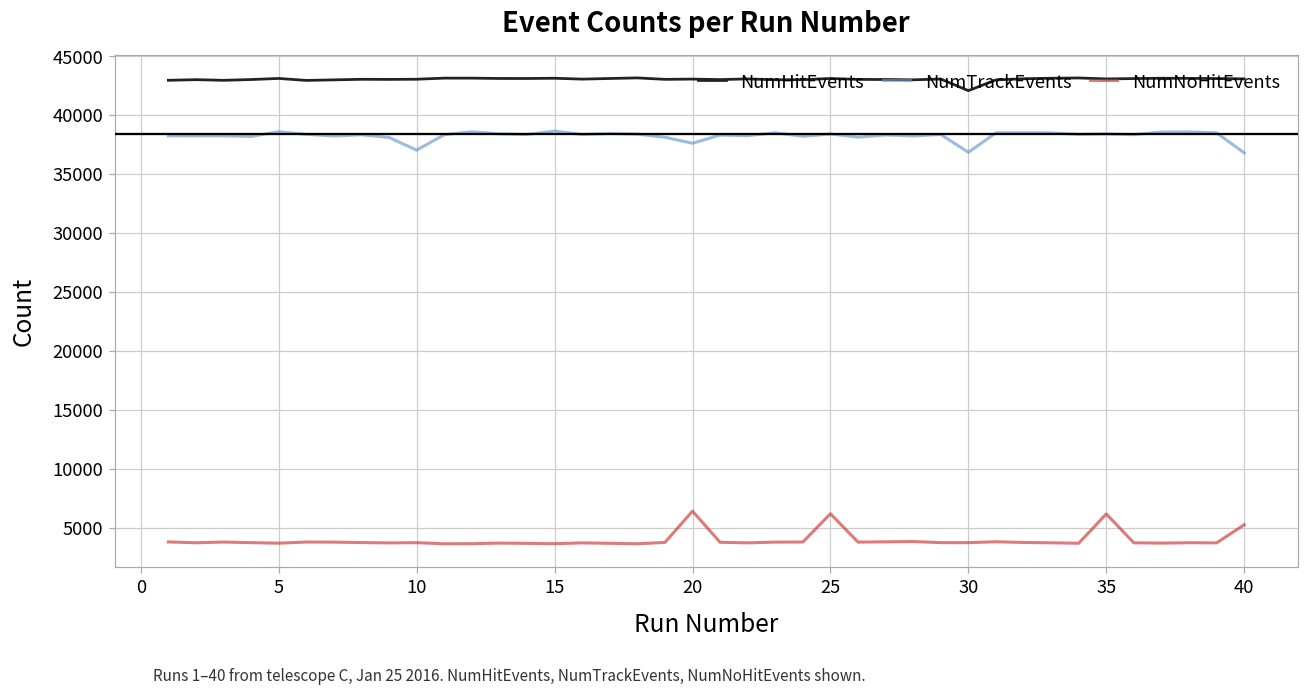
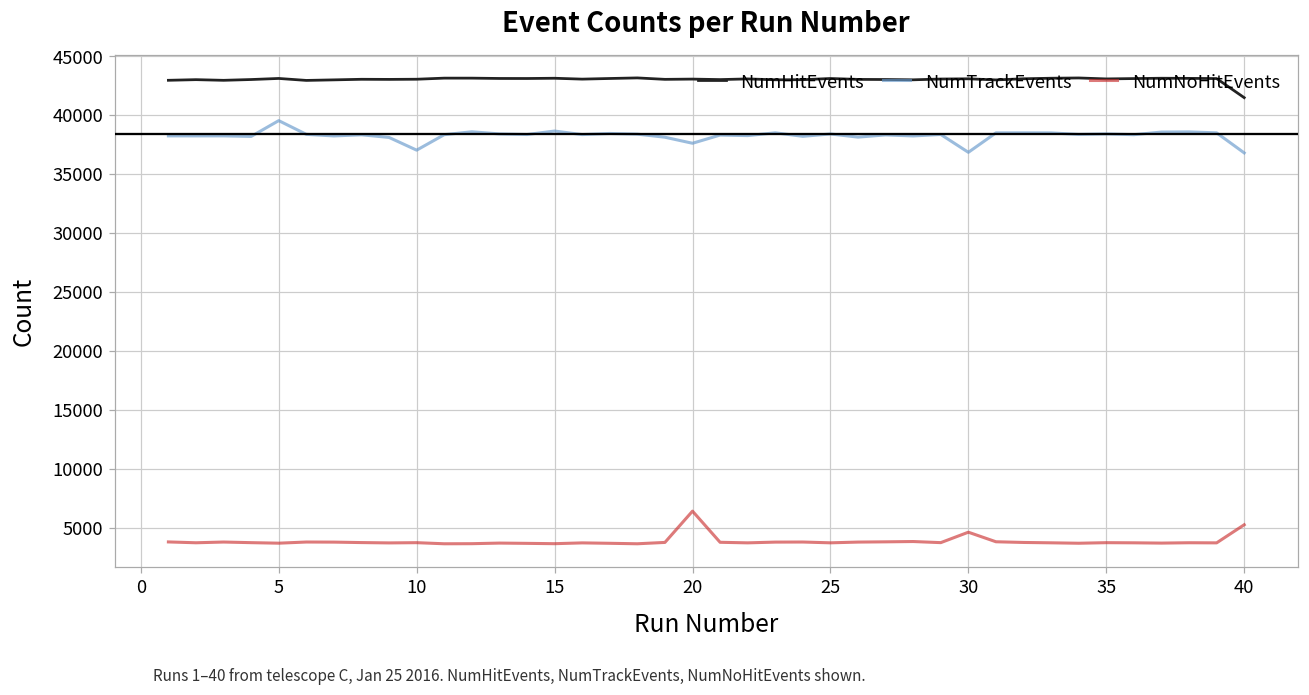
  {
    "NumHitEvents": {
      "5": 43100,
      "10": 43100,
      "15": 43100,
      "20": 43100,
      "25": 43100,
-     "30": 42100,
+     "30": 43100,
      "35": 43100,
-     "40": 43100
+     "40": 41500
    },
    "NumTrackEvents": {
-     "5": 38600,
+     "5": 39500,
      "10": 37000,
      "15": 38700,
      "20": 37600,
      "25": 38400,
      "30": 36900,
      "35": 38400,
      "40": 36800
    },
    "NumNoHitEvents": {
      "5": 3700,
      "10": 3800,
      "15": 3700,
      "20": 6500,
-     "25": 6200,
-     "30": 3800,
-     "35": 6200,
+     "25": 3800,
+     "30": 4700,
+     "35": 3800,
      "40": 5300
    }
  }
